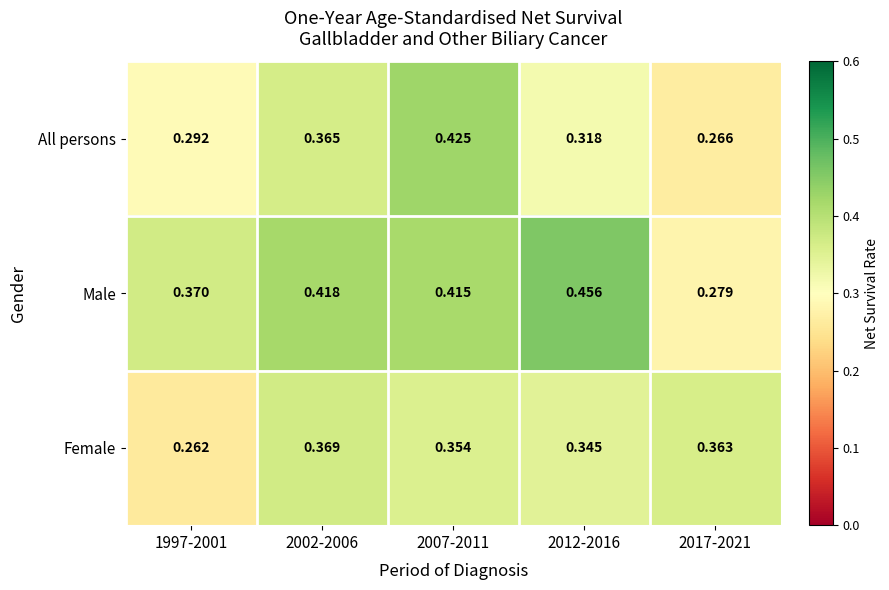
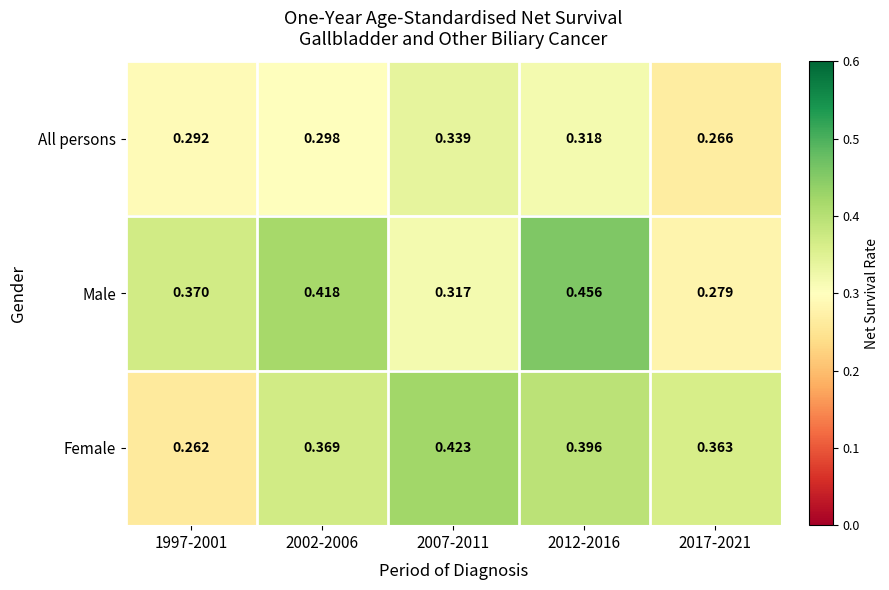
  {
    "All persons": {
      "1997-2001": 0.292,
-     "2002-2006": 0.365,
-     "2007-2011": 0.425,
+     "2002-2006": 0.298,
+     "2007-2011": 0.339,
      "2012-2016": 0.318,
      "2017-2021": 0.266
    },
    "Male": {
      "1997-2001": 0.370,
      "2002-2006": 0.418,
-     "2007-2011": 0.415,
+     "2007-2011": 0.317,
      "2012-2016": 0.456,
      "2017-2021": 0.279
    },
    "Female": {
      "1997-2001": 0.262,
      "2002-2006": 0.369,
-     "2007-2011": 0.354,
-     "2012-2016": 0.345,
+     "2007-2011": 0.423,
+     "2012-2016": 0.396,
      "2017-2021": 0.363
    }
  }
